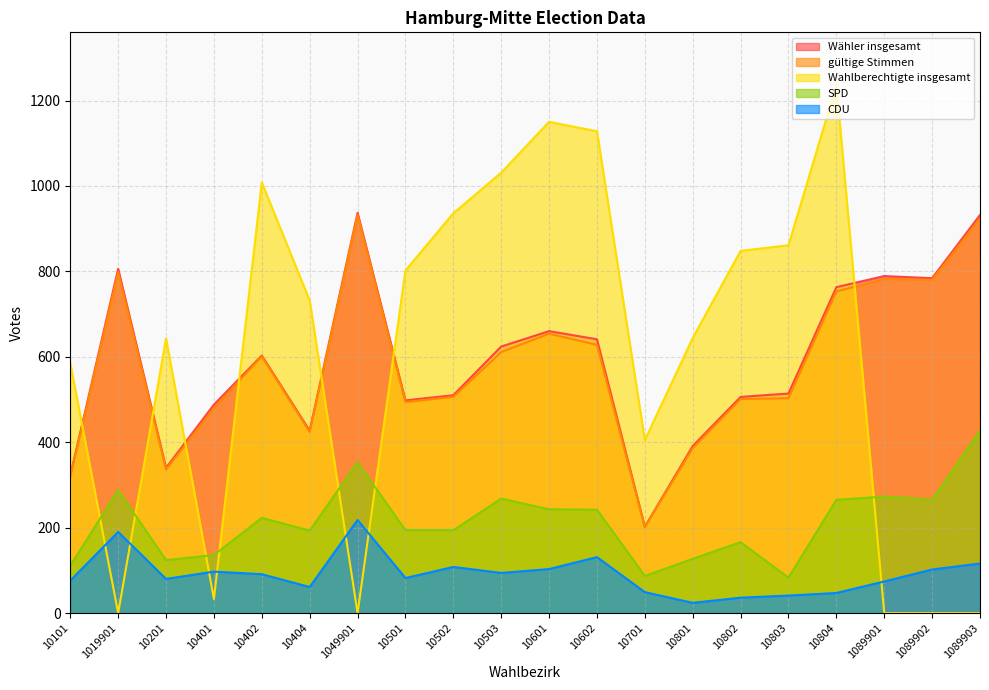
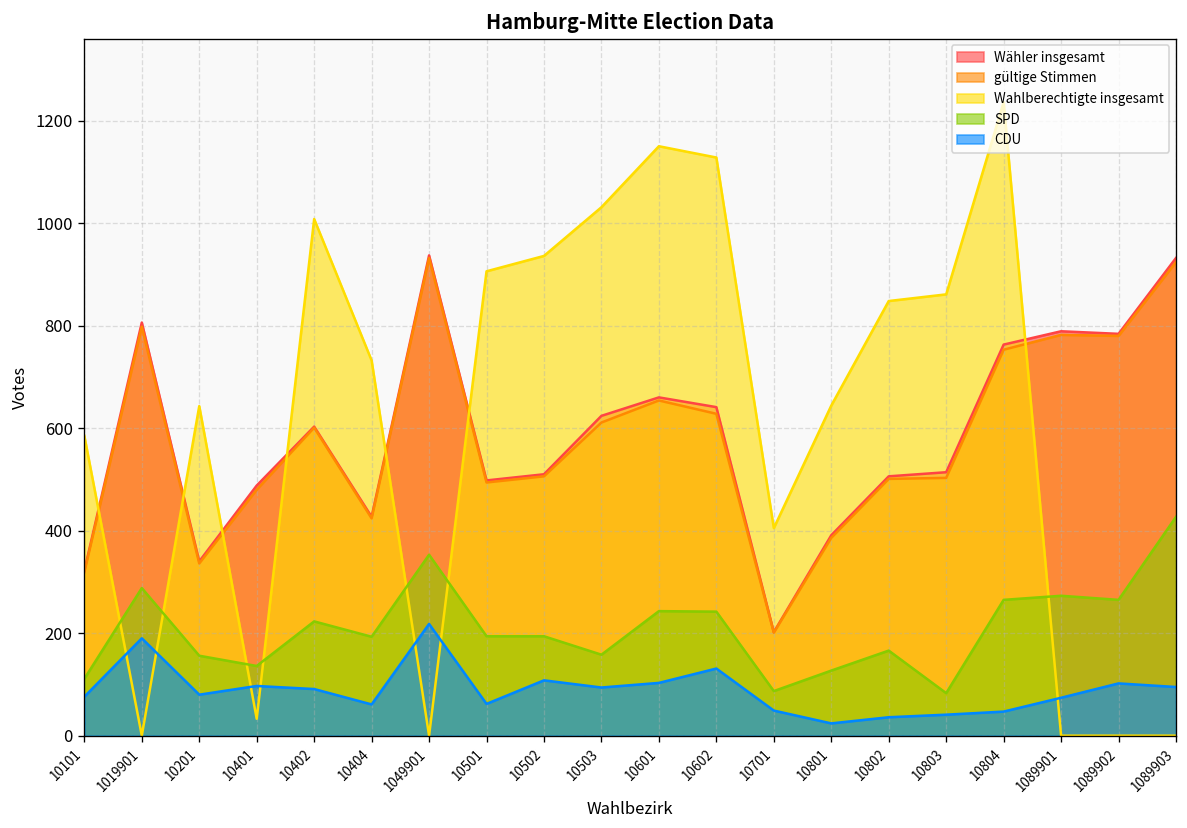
  {
    "Wähler insgesamt": {
      "1019901": 810,
      "10401": 490,
      "10503": 620,
      "10602": 640,
      "10803": 510,
      "10804": 760,
      "1089901": 790,
      "1089903": 930
    },
    "gültige Stimmen": {
      "1019901": 800,
      "10401": 480,
      "10503": 610,
      "10602": 630,
      "10803": 500,
      "10804": 750,
      "1089901": 780,
      "1089903": 920
    },
    "Wahlberechtigte insgesamt": {
      "10101": 590,
      "1019901": 0,
      "10201": 640,
      "10401": 30,
      "10402": 1010,
      "10404": 730,
      "1049901": 0,
-     "10501": 800,
+     "10501": 910,
      "10502": 940,
      "10503": 1030,
      "10601": 1150,
      "10602": 1130,
      "10701": 410,
      "10801": 640,
      "10802": 850,
      "10803": 860,
      "1089901": 0,
      "1089902": 0,
      "1089903": 0
    },
    "SPD": {
      "10101": 110,
      "1019901": 290,
-     "10201": 120,
+     "10201": 160,
      "10401": 140,
      "10402": 220,
      "10404": 190,
      "1049901": 350,
      "10501": 190,
      "10502": 190,
-     "10503": 270,
+     "10503": 160,
      "10601": 240,
      "10602": 240,
      "10701": 90,
      "10801": 130,
      "10802": 170,
      "10803": 80,
      "10804": 270,
      "1089901": 270,
      "1089902": 270,
      "1089903": 430
    },
    "CDU": {
      "10101": 80,
      "1019901": 190,
      "10201": 80,
      "10401": 100,
      "10402": 90,
      "10404": 60,
      "1049901": 220,
-     "10501": 80,
+     "10501": 60,
      "10502": 110,
      "10503": 90,
      "10601": 100,
      "10602": 130,
      "10701": 50,
      "10801": 20,
      "10802": 40,
      "10803": 40,
      "10804": 50,
      "1089901": 70,
      "1089902": 100,
-     "1089903": 120
+     "1089903": 100
    }
  }
